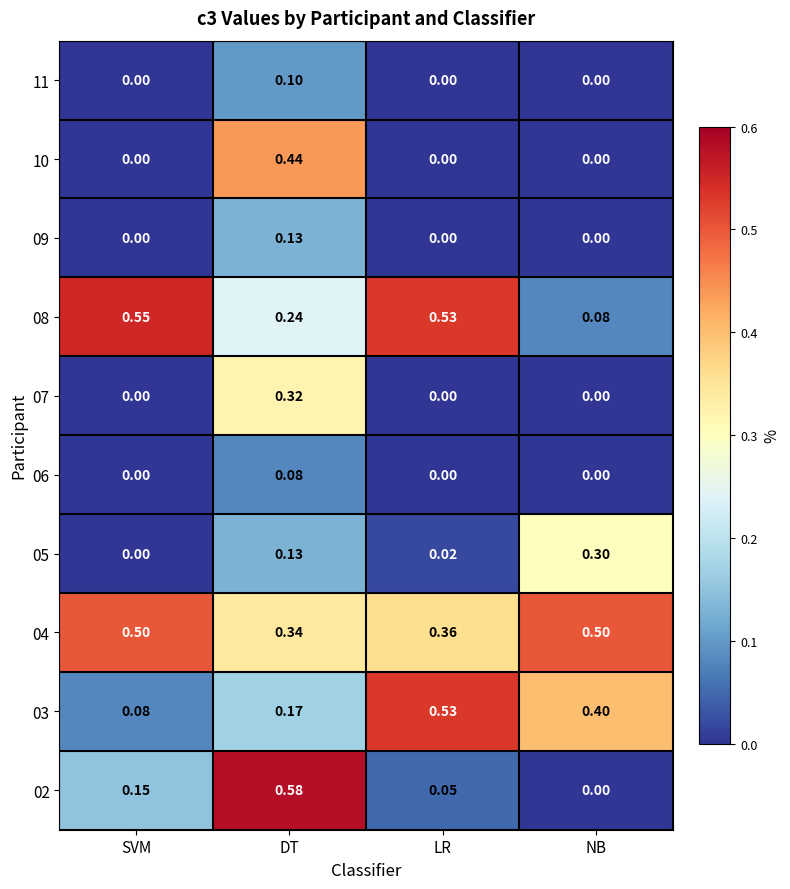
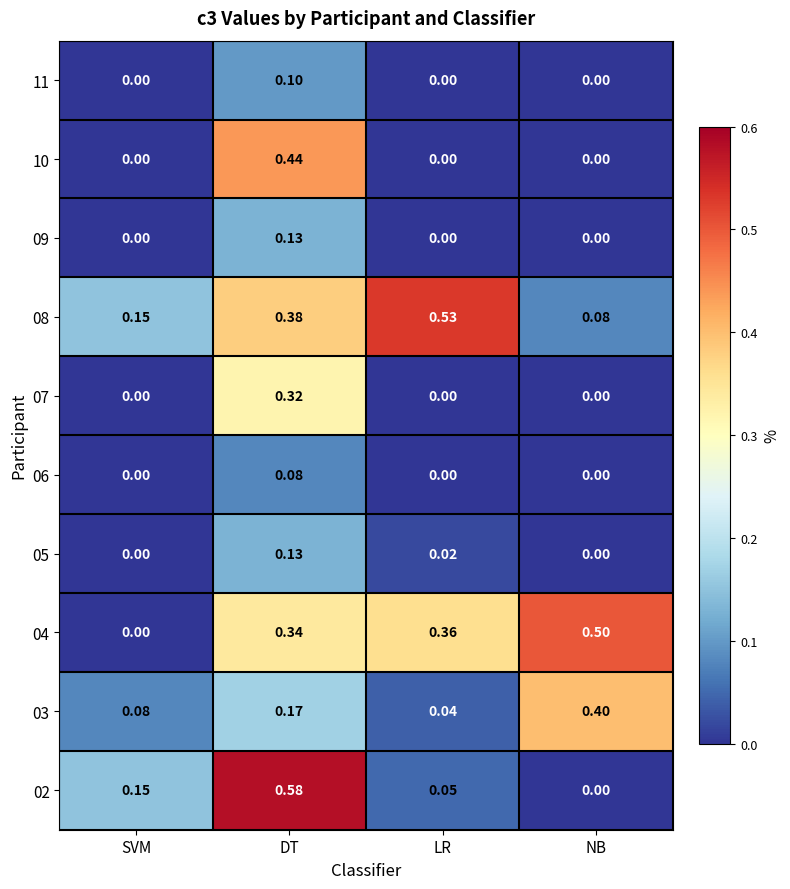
  {
    "11": {
      "SVM": 0.00,
      "DT": 0.10,
      "LR": 0.00,
      "NB": 0.00
    },
    "10": {
      "SVM": 0.00,
      "DT": 0.44,
      "LR": 0.00,
      "NB": 0.00
    },
    "09": {
      "SVM": 0.00,
      "DT": 0.13,
      "LR": 0.00,
      "NB": 0.00
    },
    "08": {
-     "SVM": 0.55,
-     "DT": 0.24,
+     "SVM": 0.15,
+     "DT": 0.38,
      "LR": 0.53,
      "NB": 0.08
    },
    "07": {
      "SVM": 0.00,
      "DT": 0.32,
      "LR": 0.00,
      "NB": 0.00
    },
    "06": {
      "SVM": 0.00,
      "DT": 0.08,
      "LR": 0.00,
      "NB": 0.00
    },
    "05": {
      "SVM": 0.00,
      "DT": 0.13,
      "LR": 0.02,
-     "NB": 0.30
+     "NB": 0.00
    },
    "04": {
-     "SVM": 0.50,
+     "SVM": 0.00,
      "DT": 0.34,
      "LR": 0.36,
      "NB": 0.50
    },
    "03": {
      "SVM": 0.08,
      "DT": 0.17,
-     "LR": 0.53,
+     "LR": 0.04,
      "NB": 0.40
    },
    "02": {
      "SVM": 0.15,
      "DT": 0.58,
      "LR": 0.05,
      "NB": 0.00
    }
  }
